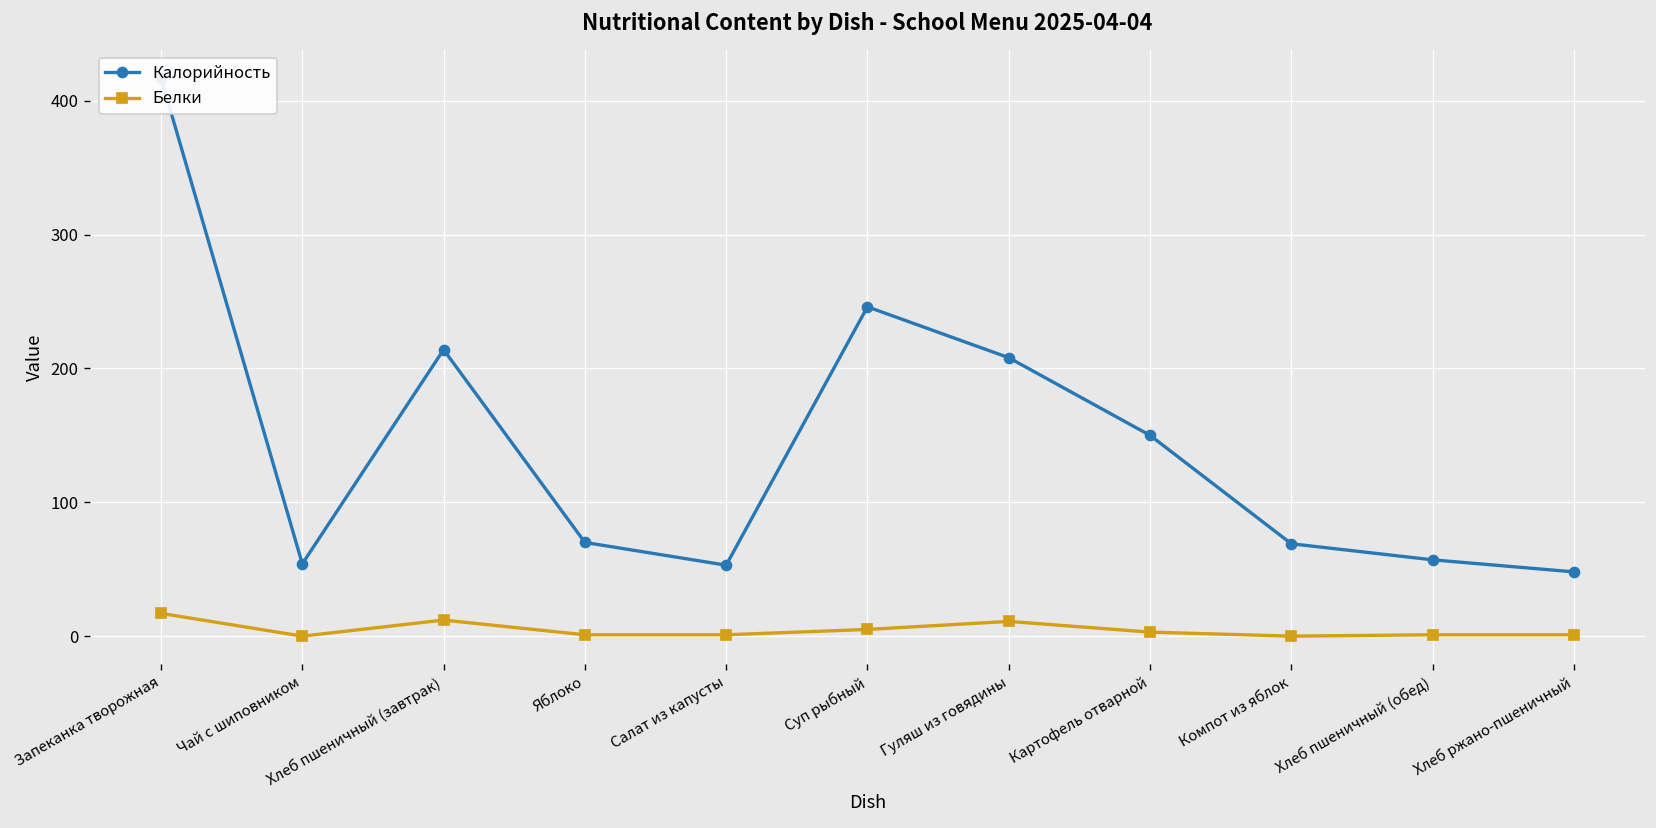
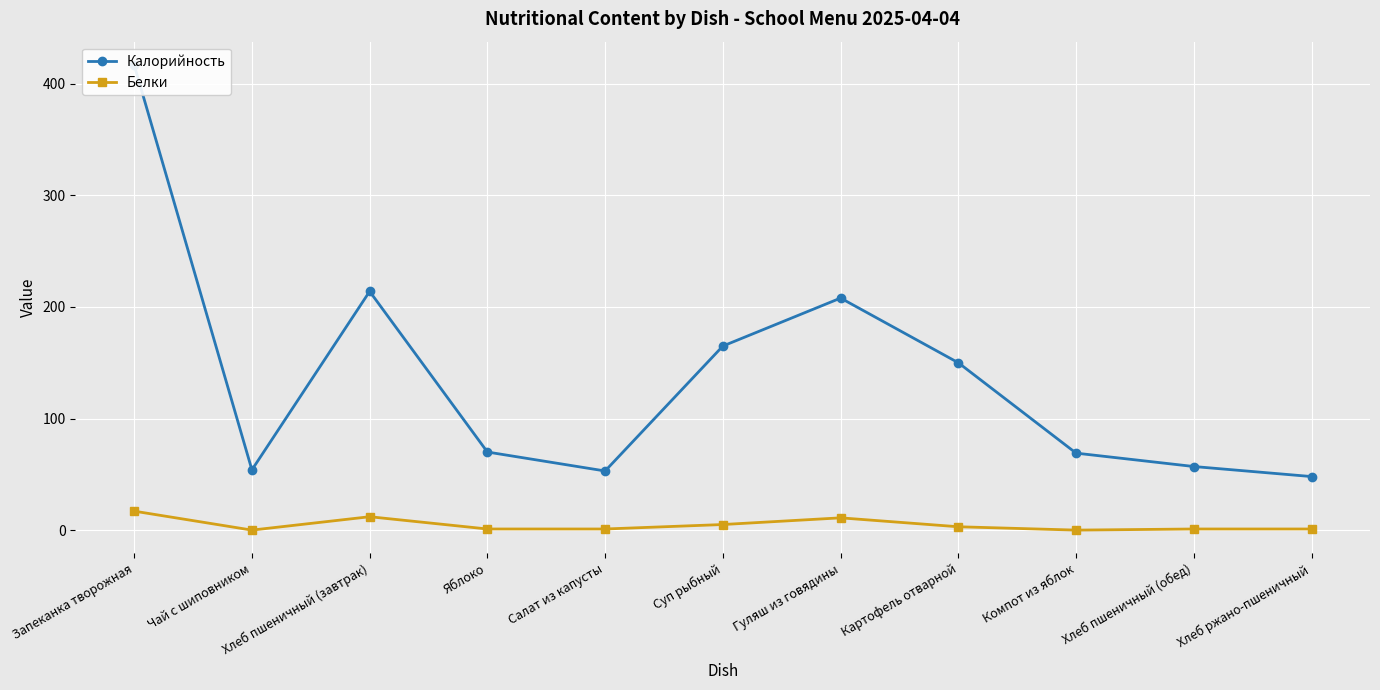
  {
    "Калорийность": {
      "Чай с шиповником": 54,
      "Хлеб пшеничный (завтрак)": 214,
      "Яблоко": 70,
      "Салат из капусты": 53,
-     "Суп рыбный": 246,
+     "Суп рыбный": 165,
      "Гуляш из говядины": 208,
      "Картофель отварной": 150,
      "Компот из яблок": 69,
      "Хлеб пшеничный (обед)": 57,
      "Хлеб ржано-пшеничный": 48
    },
    "Белки": {
      "Запеканка творожная": 17,
      "Чай с шиповником": 0,
      "Хлеб пшеничный (завтрак)": 12,
      "Яблоко": 1,
      "Салат из капусты": 1,
      "Суп рыбный": 5,
      "Гуляш из говядины": 11,
      "Картофель отварной": 3,
      "Компот из яблок": 0,
      "Хлеб пшеничный (обед)": 1,
      "Хлеб ржано-пшеничный": 1
    }
  }
